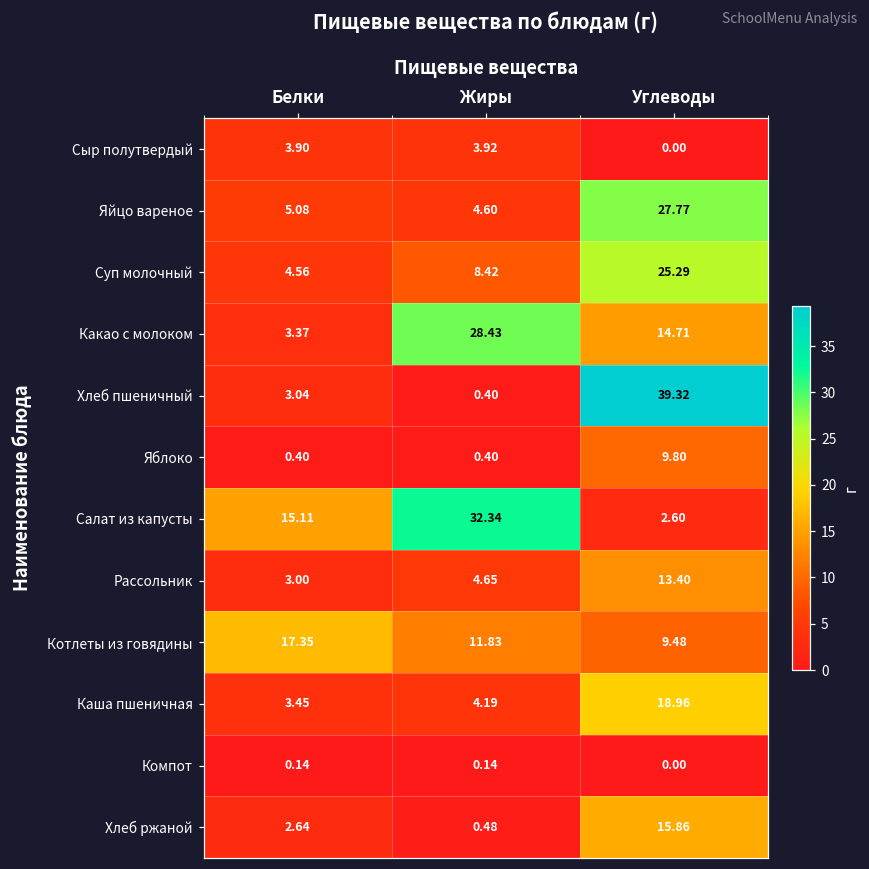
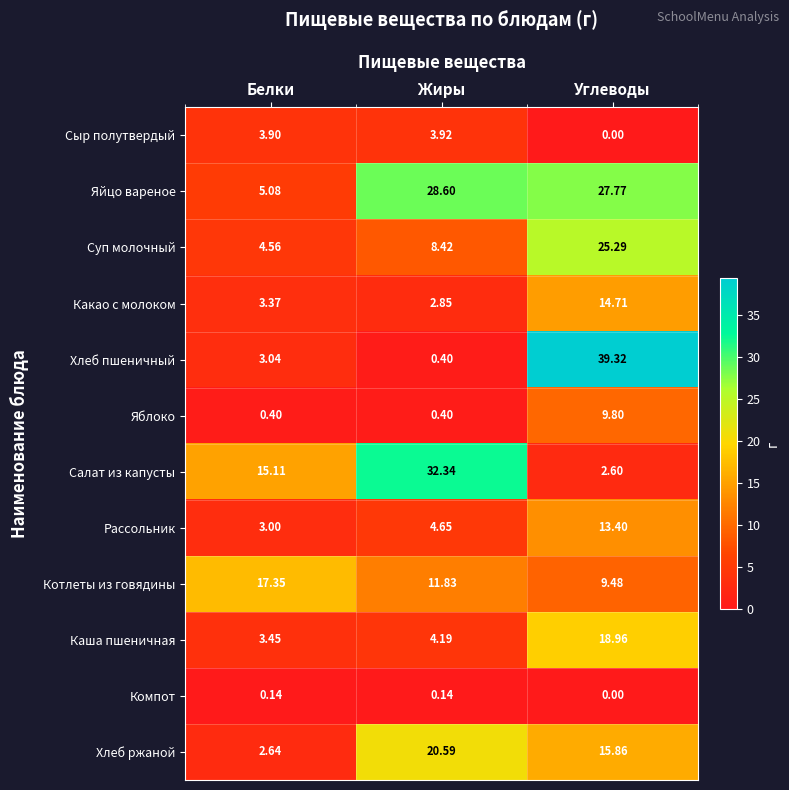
  {
    "Сыр полутвердый": {
      "Белки": 3.90,
      "Жиры": 3.92,
      "Углеводы": 0.00
    },
    "Яйцо вареное": {
      "Белки": 5.08,
-     "Жиры": 4.60,
+     "Жиры": 28.60,
      "Углеводы": 27.77
    },
    "Суп молочный": {
      "Белки": 4.56,
      "Жиры": 8.42,
      "Углеводы": 25.29
    },
    "Какао с молоком": {
      "Белки": 3.37,
-     "Жиры": 28.43,
+     "Жиры": 2.85,
      "Углеводы": 14.71
    },
    "Хлеб пшеничный": {
      "Белки": 3.04,
      "Жиры": 0.40,
      "Углеводы": 39.32
    },
    "Яблоко": {
      "Белки": 0.40,
      "Жиры": 0.40,
      "Углеводы": 9.80
    },
    "Салат из капусты": {
      "Белки": 15.11,
      "Жиры": 32.34,
      "Углеводы": 2.60
    },
    "Рассольник": {
      "Белки": 3.00,
      "Жиры": 4.65,
      "Углеводы": 13.40
    },
    "Котлеты из говядины": {
      "Белки": 17.35,
      "Жиры": 11.83,
      "Углеводы": 9.48
    },
    "Каша пшеничная": {
      "Белки": 3.45,
      "Жиры": 4.19,
      "Углеводы": 18.96
    },
    "Компот": {
      "Белки": 0.14,
      "Жиры": 0.14,
      "Углеводы": 0.00
    },
    "Хлеб ржаной": {
      "Белки": 2.64,
-     "Жиры": 0.48,
+     "Жиры": 20.59,
      "Углеводы": 15.86
    }
  }
